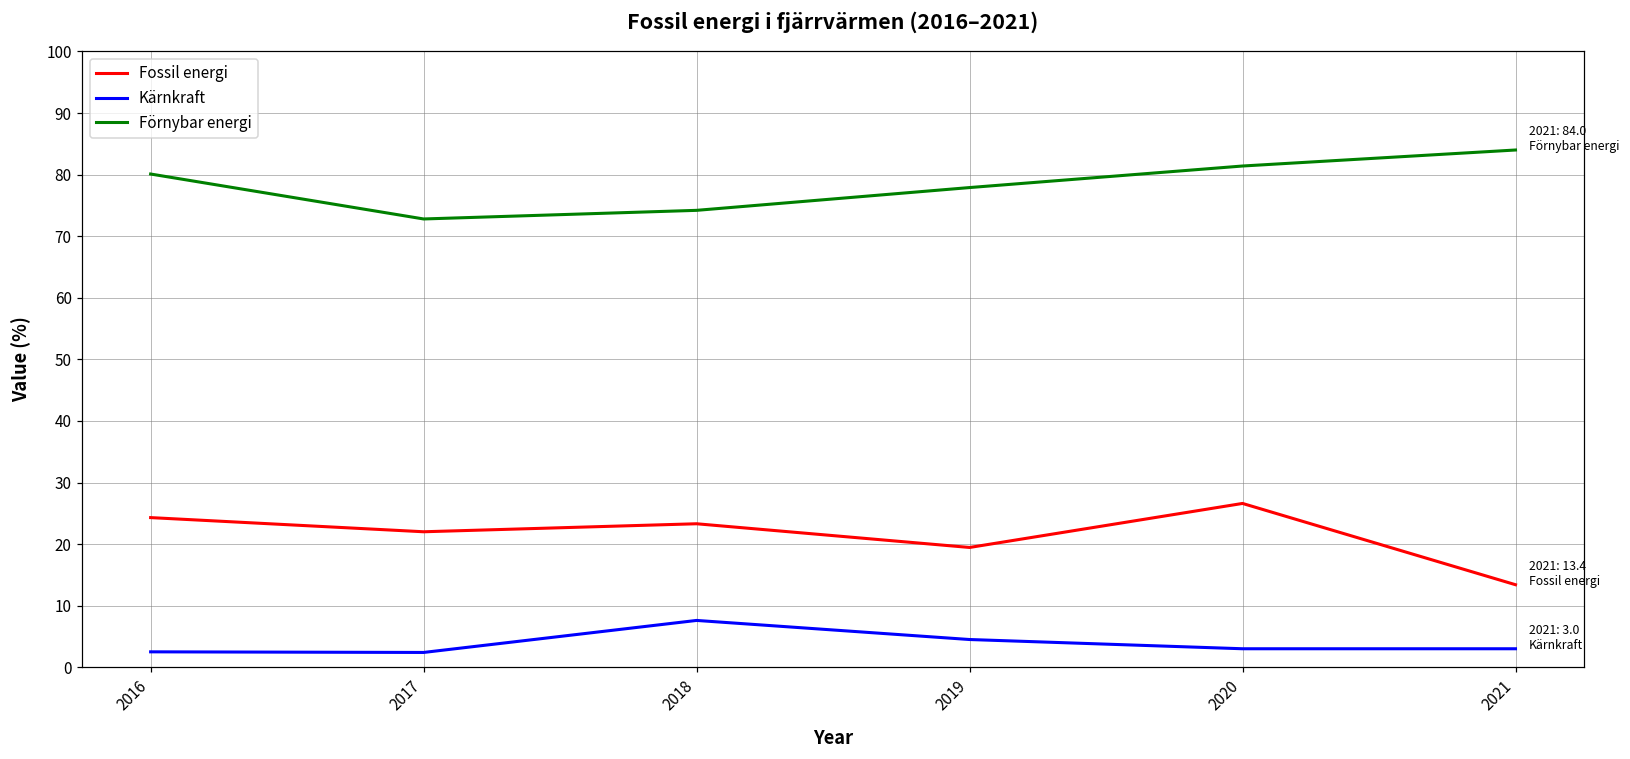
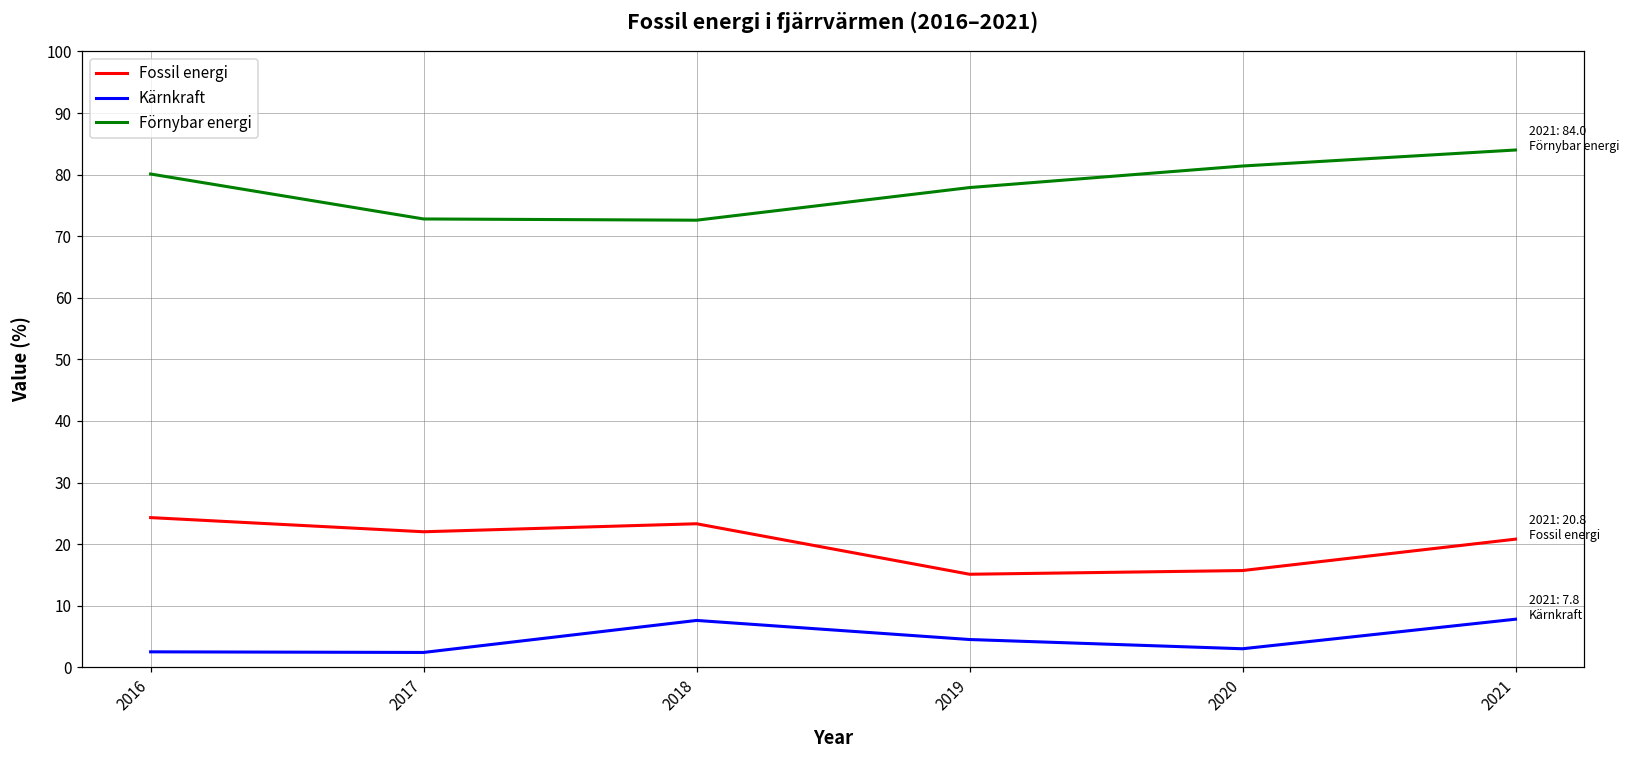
  {
    "Fossil energi": {
-     "2019": 19,
-     "2020": 27,
-     "2021": 13.4
+     "2019": 15,
+     "2020": 16,
+     "2021": 20.8
    },
    "Kärnkraft": {
-     "2021": 3.0
+     "2021": 7.8
    },
    "Förnybar energi": {
      "2016": 80,
      "2017": 73,
-     "2018": 74,
+     "2018": 73,
      "2019": 78,
      "2020": 81
    }
  }
